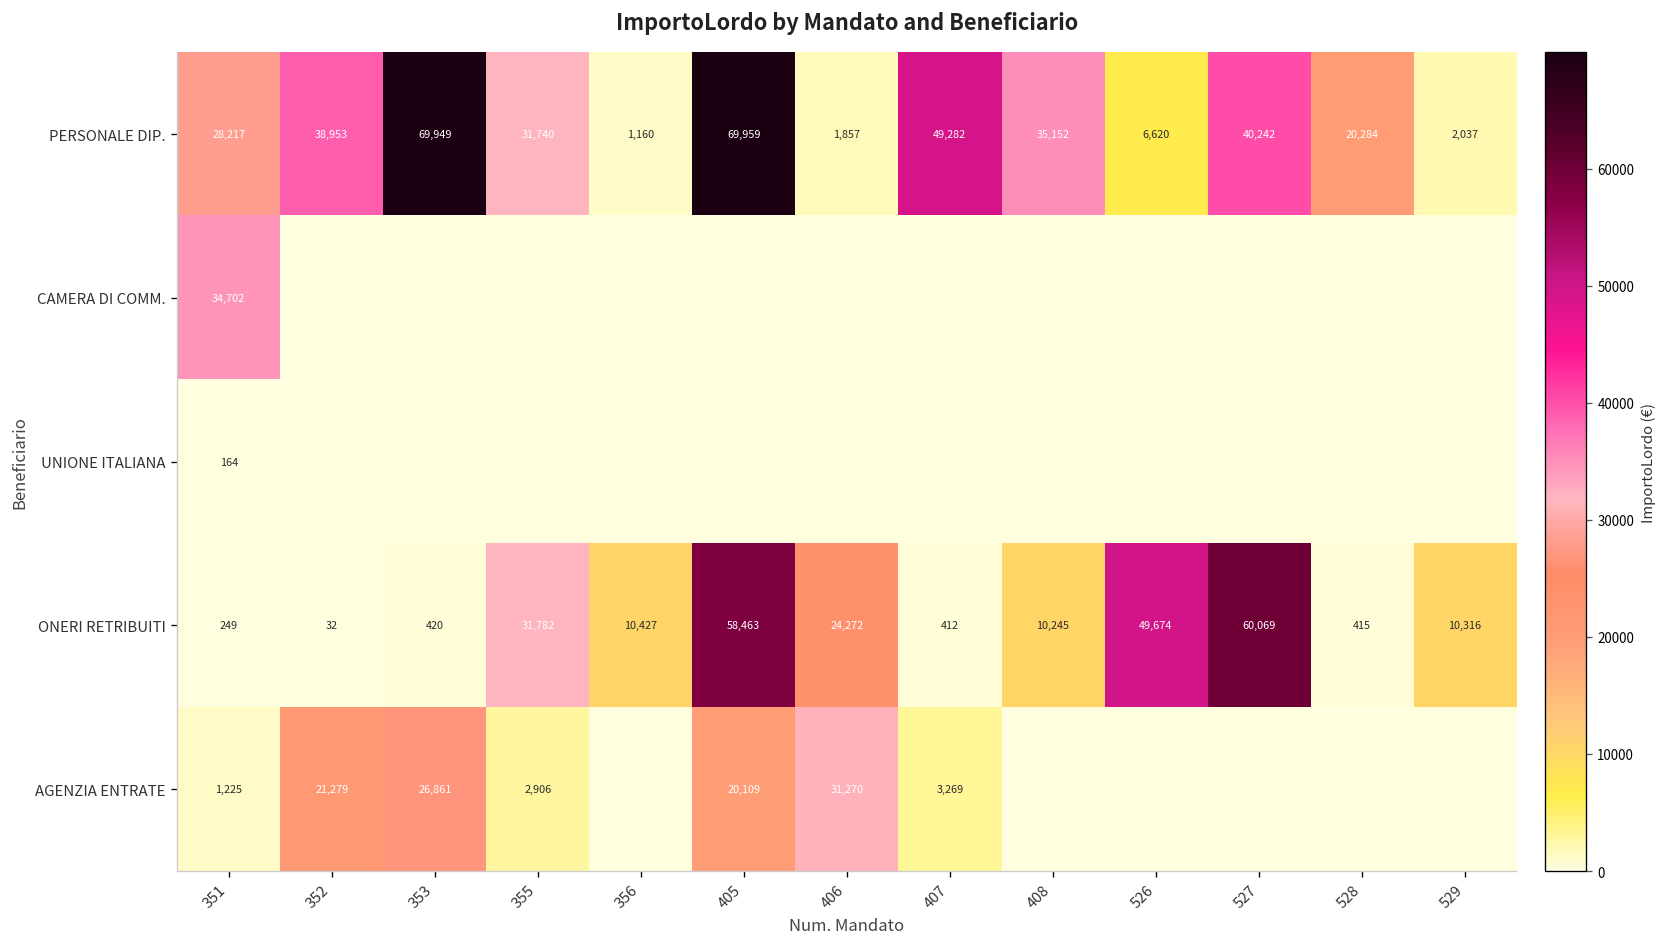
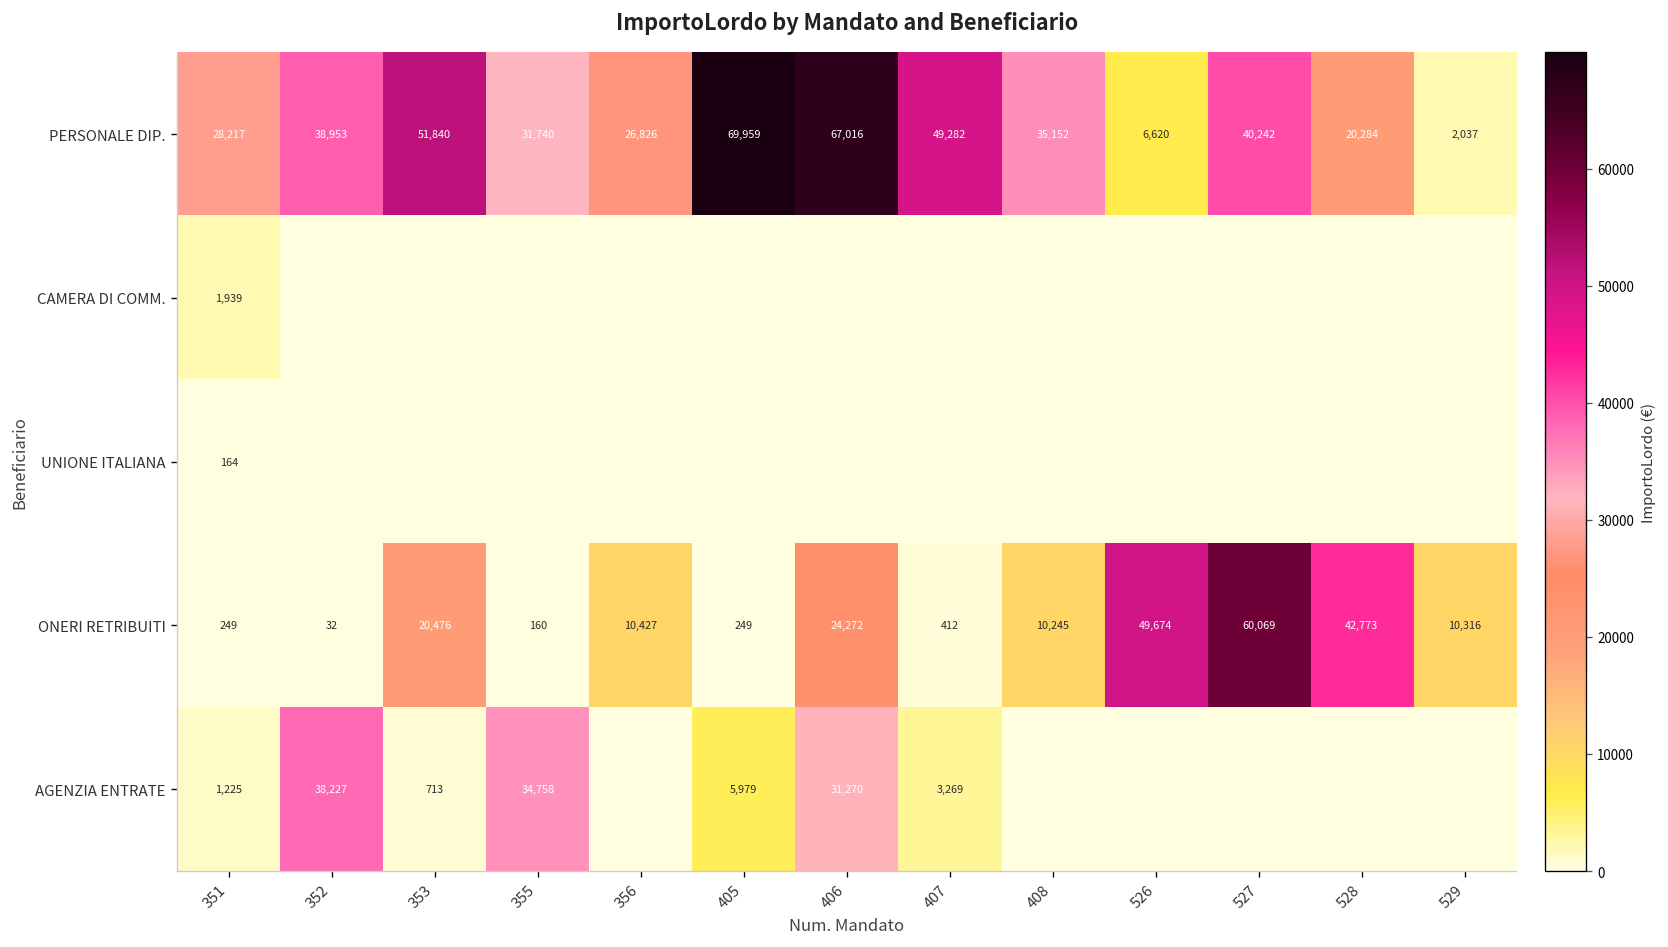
  {
    "PERSONALE DIP.": {
      "351": "28,217",
      "352": "38,953",
-     "353": "69,949",
+     "353": "51,840",
      "355": "31,740",
-     "356": "1,160",
+     "356": "26,826",
      "405": "69,959",
-     "406": "1,857",
+     "406": "67,016",
      "407": "49,282",
      "408": "35,152",
      "526": "6,620",
      "527": "40,242",
      "528": "20,284",
      "529": "2,037"
    },
    "CAMERA DI COMM.": {
-     "351": "34,702"
+     "351": "1,939"
    },
    "UNIONE ITALIANA": {
      "351": "164"
    },
    "ONERI RETRIBUITI": {
      "351": "249",
      "352": "32",
-     "353": "420",
-     "355": "31,782",
+     "353": "20,476",
+     "355": "160",
      "356": "10,427",
-     "405": "58,463",
+     "405": "249",
      "406": "24,272",
      "407": "412",
      "408": "10,245",
      "526": "49,674",
      "527": "60,069",
-     "528": "415",
+     "528": "42,773",
      "529": "10,316"
    },
    "AGENZIA ENTRATE": {
      "351": "1,225",
-     "352": "21,279",
-     "353": "26,861",
-     "355": "2,906",
-     "405": "20,109",
+     "352": "38,227",
+     "353": "713",
+     "355": "34,758",
+     "405": "5,979",
      "406": "31,270",
      "407": "3,269"
    }
  }
